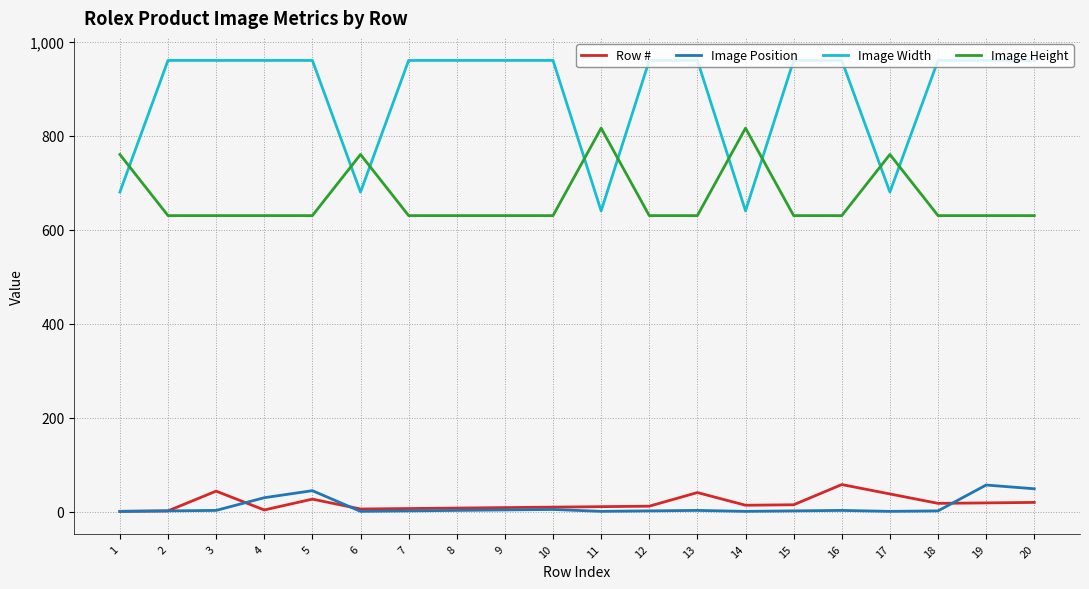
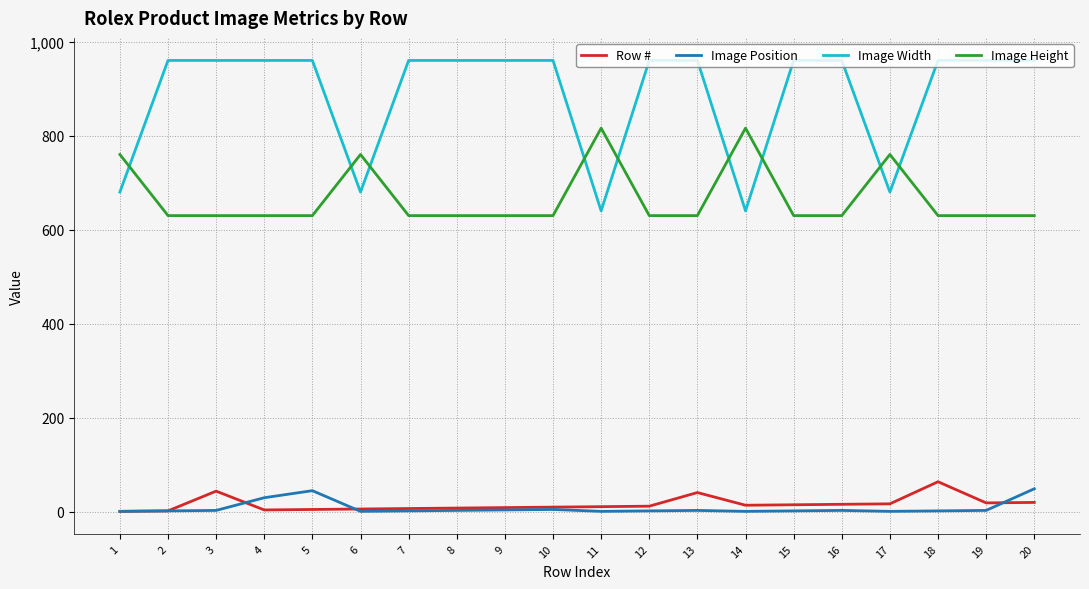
  {
    "Row #": {
      "3": 40,
      "4": 0,
-     "5": 30,
+     "5": 10,
      "11": 10,
      "12": 10,
      "13": 40,
      "14": 10,
      "15": 20,
-     "16": 60,
-     "17": 40,
-     "18": 20,
+     "16": 20,
+     "17": 20,
+     "18": 60,
      "19": 20,
      "20": 20
    },
    "Image Position": {
      "3": 0,
      "4": 30,
      "5": 50,
      "11": 0,
      "12": 0,
      "13": 0,
      "14": 0,
      "15": 0,
      "16": 0,
      "17": 0,
      "18": 0,
-     "19": 60,
+     "19": 0,
      "20": 50
    },
    "Image Width": {
      "1": 680,
      "2": 960,
      "3": 960,
      "4": 960,
      "5": 960,
      "6": 680,
      "7": 960,
      "8": 960,
      "9": 960,
      "10": 960,
      "11": 640,
      "14": 640,
      "17": 680
    },
    "Image Height": {
      "1": 760,
      "2": 630,
      "3": 630,
      "4": 630,
      "5": 630,
      "6": 760,
      "7": 630,
      "8": 630,
      "9": 630,
      "10": 630,
      "11": 820,
      "12": 630,
      "13": 630,
      "14": 820,
      "15": 630,
      "16": 630,
      "17": 760,
      "18": 630,
      "19": 630,
      "20": 630
    }
  }
